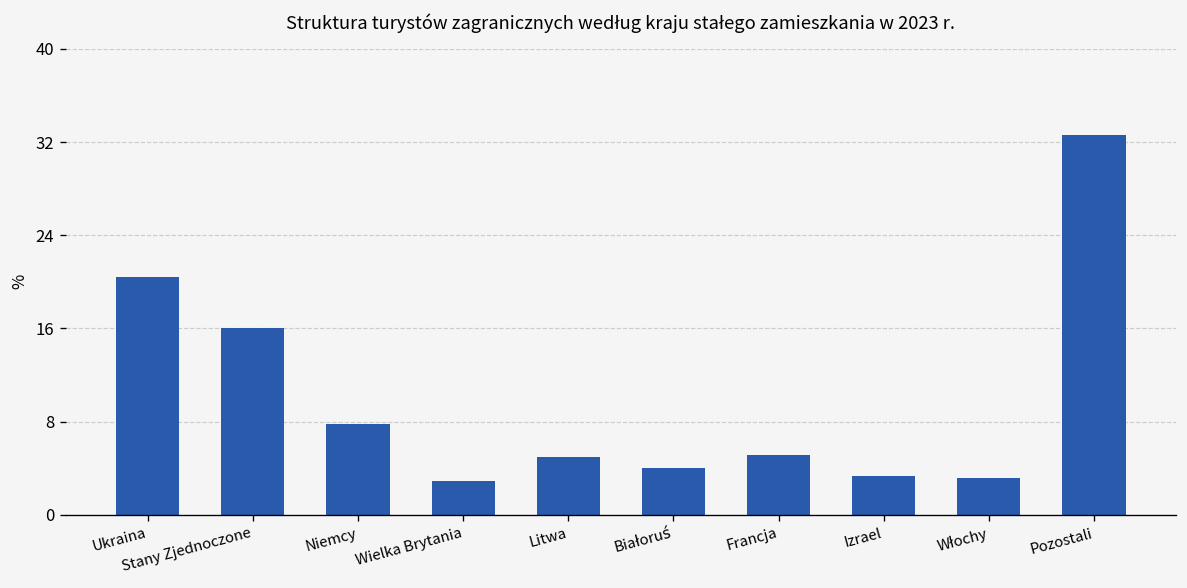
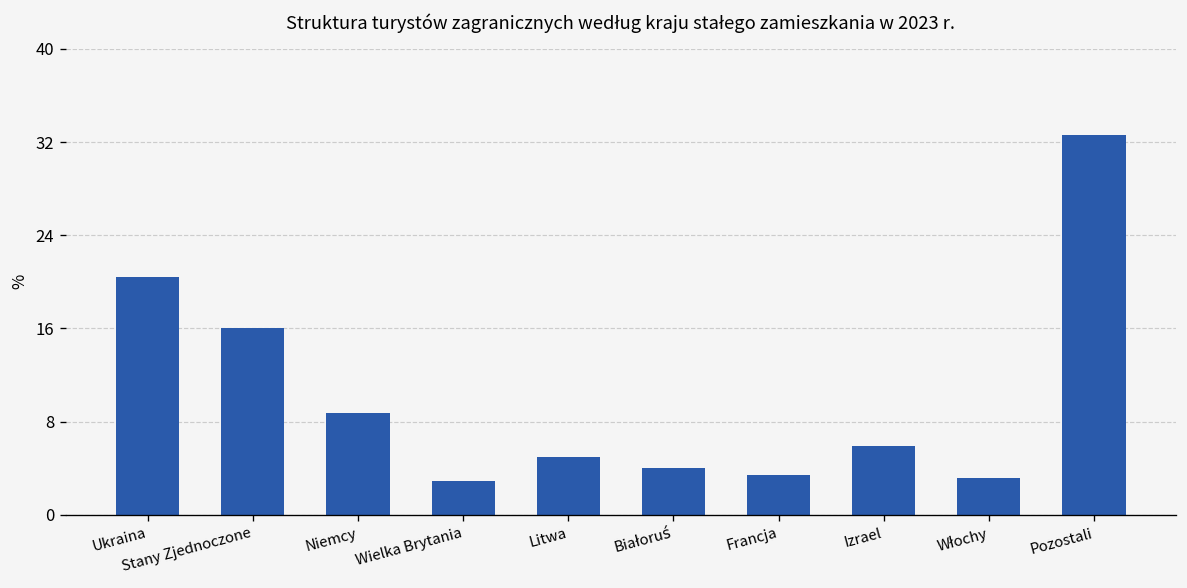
  {
    "Ukraina": 20,
    "Stany Zjednoczone": 16,
-   "Niemcy": 8,
+   "Niemcy": 9,
    "Wielka Brytania": 3,
    "Litwa": 5,
    "Białoruś": 4,
-   "Francja": 5,
-   "Izrael": 3,
+   "Francja": 3,
+   "Izrael": 6,
    "Włochy": 3,
    "Pozostali": 33
  }
